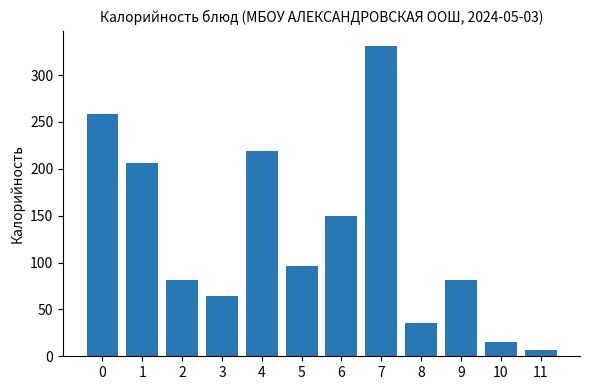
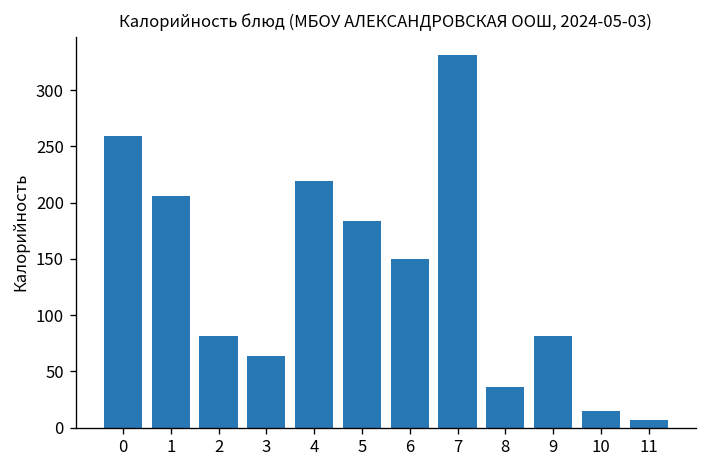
  {
    "0": 260,
    "1": 210,
    "2": 80,
    "3": 60,
    "4": 220,
-   "5": 100,
+   "5": 180,
    "6": 150,
    "7": 330,
    "8": 40,
    "9": 80,
    "10": 20,
    "11": 10
  }
